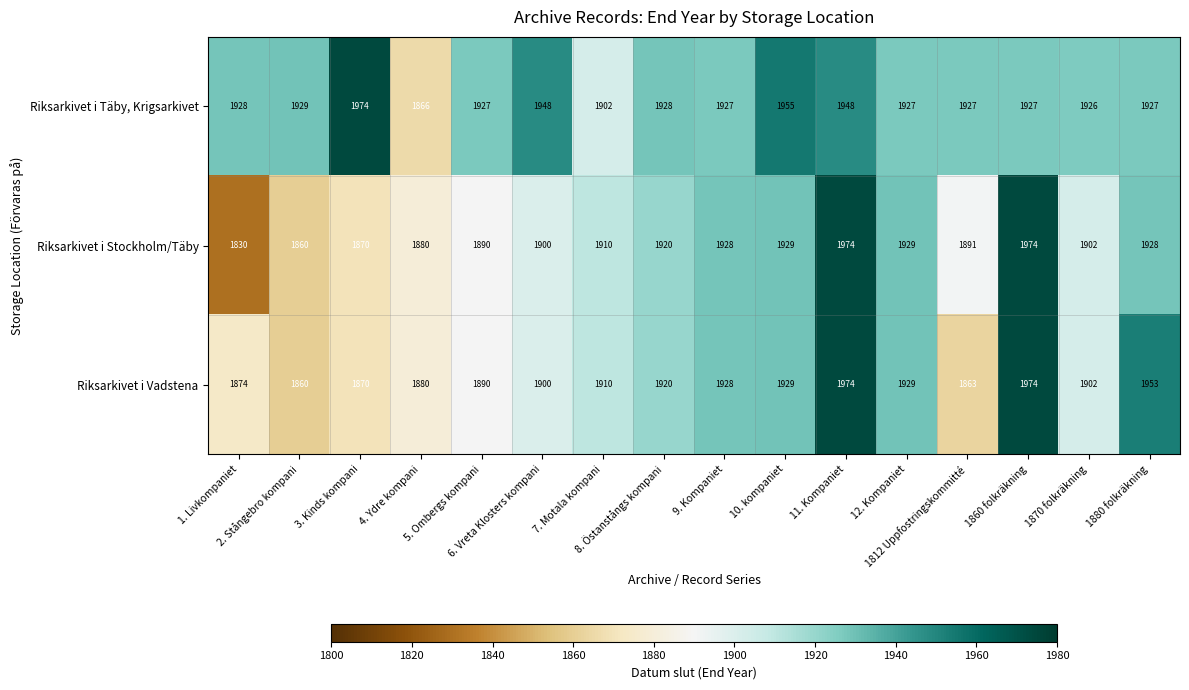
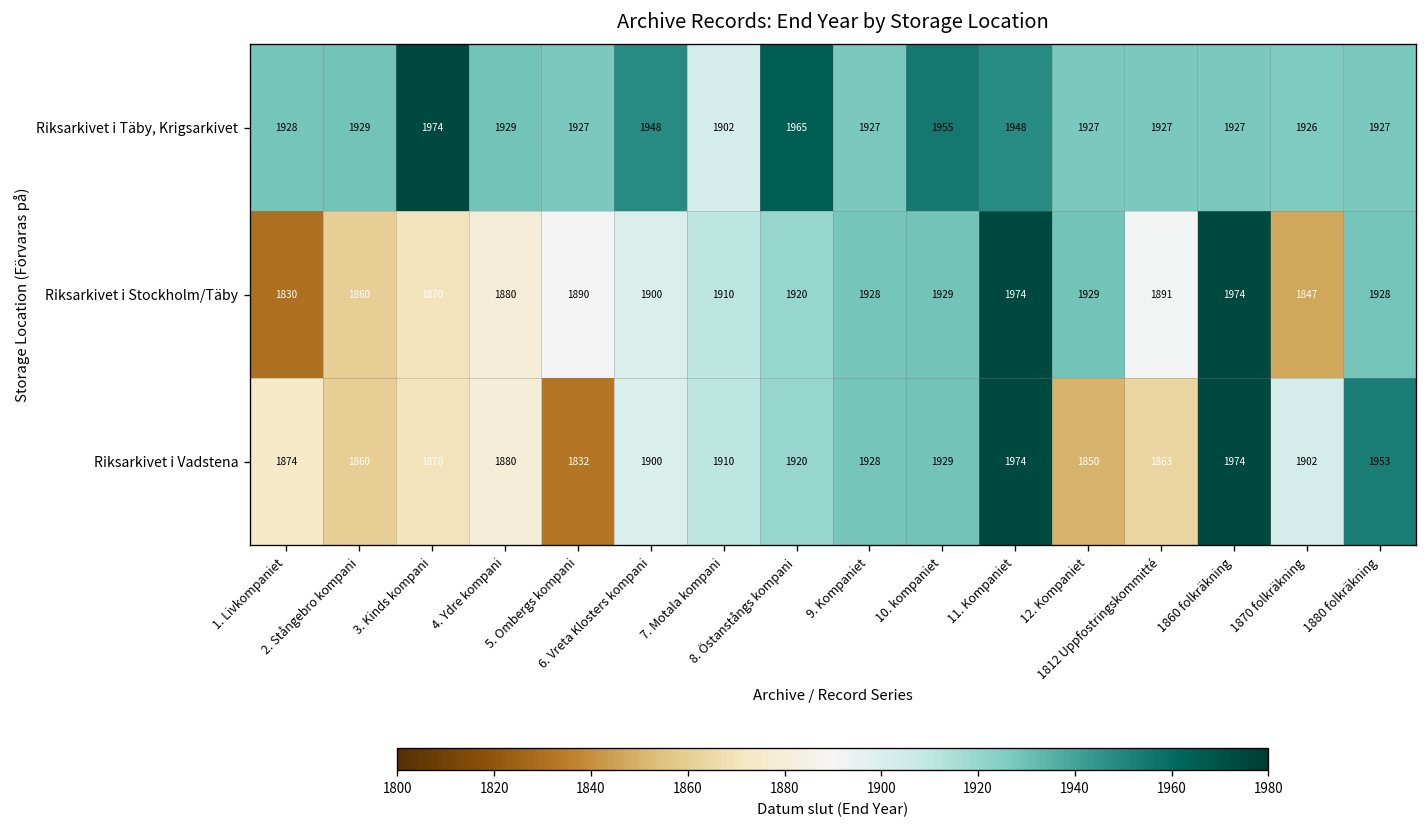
  {
    "Riksarkivet i Täby, Krigsarkivet": {
      "1. Livkompaniet": 1928,
      "2. Stångebro kompani": 1929,
      "3. Kinds kompani": 1974,
-     "4. Ydre kompani": 1866,
+     "4. Ydre kompani": 1929,
      "5. Ombergs kompani": 1927,
      "6. Vreta Klosters kompani": 1948,
      "7. Motala kompani": 1902,
-     "8. Östanstångs kompani": 1928,
+     "8. Östanstångs kompani": 1965,
      "9. Kompaniet": 1927,
      "10. kompaniet": 1955,
      "11. Kompaniet": 1948,
      "12. Kompaniet": 1927,
      "1812 Uppfostringskommitté": 1927,
      "1860 folkräkning": 1927,
      "1870 folkräkning": 1926,
      "1880 folkräkning": 1927
    },
    "Riksarkivet i Stockholm/Täby": {
      "1. Livkompaniet": 1830,
      "2. Stångebro kompani": 1860,
      "3. Kinds kompani": 1870,
      "4. Ydre kompani": 1880,
      "5. Ombergs kompani": 1890,
      "6. Vreta Klosters kompani": 1900,
      "7. Motala kompani": 1910,
      "8. Östanstångs kompani": 1920,
      "9. Kompaniet": 1928,
      "10. kompaniet": 1929,
      "11. Kompaniet": 1974,
      "12. Kompaniet": 1929,
      "1812 Uppfostringskommitté": 1891,
      "1860 folkräkning": 1974,
-     "1870 folkräkning": 1902,
+     "1870 folkräkning": 1847,
      "1880 folkräkning": 1928
    },
    "Riksarkivet i Vadstena": {
      "1. Livkompaniet": 1874,
      "2. Stångebro kompani": 1860,
      "3. Kinds kompani": 1870,
      "4. Ydre kompani": 1880,
-     "5. Ombergs kompani": 1890,
+     "5. Ombergs kompani": 1832,
      "6. Vreta Klosters kompani": 1900,
      "7. Motala kompani": 1910,
      "8. Östanstångs kompani": 1920,
      "9. Kompaniet": 1928,
      "10. kompaniet": 1929,
      "11. Kompaniet": 1974,
-     "12. Kompaniet": 1929,
+     "12. Kompaniet": 1850,
      "1812 Uppfostringskommitté": 1863,
      "1860 folkräkning": 1974,
      "1870 folkräkning": 1902,
      "1880 folkräkning": 1953
    }
  }
